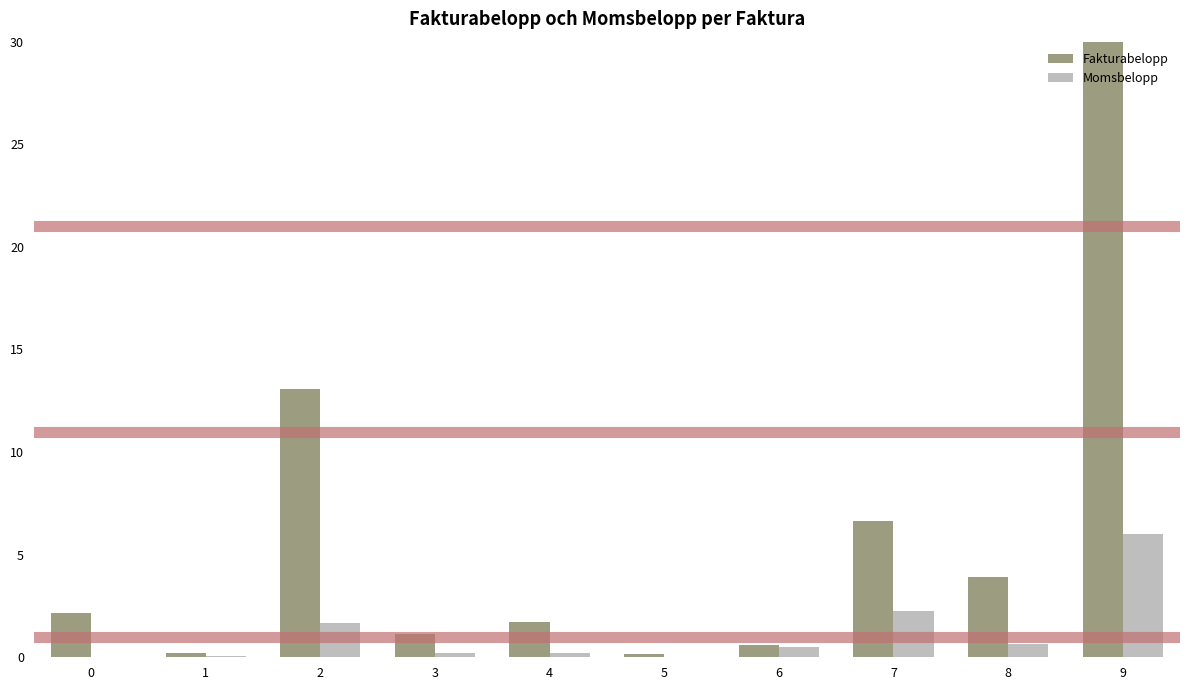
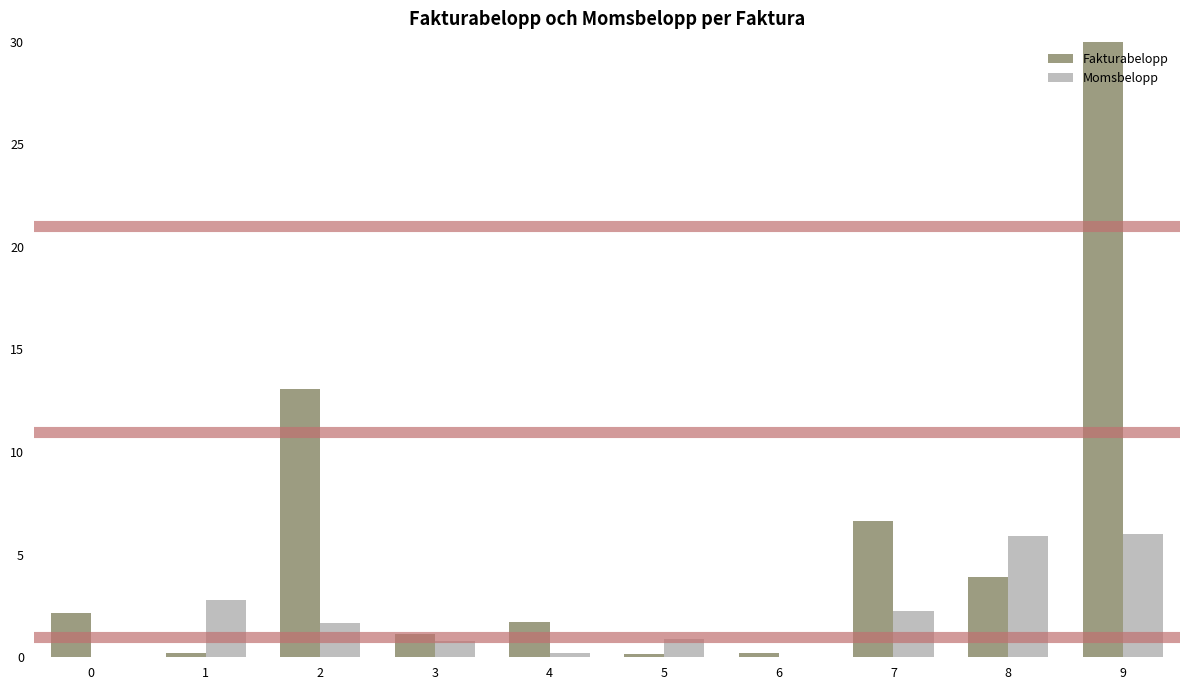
  {
    "Fakturabelopp": {
      "0": 2.2,
      "1": 0.2,
      "2": 13.1,
      "3": 1.1,
      "4": 1.7,
      "5": 0.1,
-     "6": 0.6,
+     "6": 0.2,
      "7": 6.6,
      "8": 3.9,
      "9": 30.0
    },
    "Momsbelopp": {
      "0": 0.0,
-     "1": 0.0,
+     "1": 2.8,
      "2": 1.7,
-     "3": 0.2,
+     "3": 0.8,
      "4": 0.2,
-     "5": 0.0,
-     "6": 0.5,
+     "5": 0.9,
+     "6": 0.0,
      "7": 2.3,
-     "8": 0.6,
+     "8": 5.9,
      "9": 6.0
    }
  }
